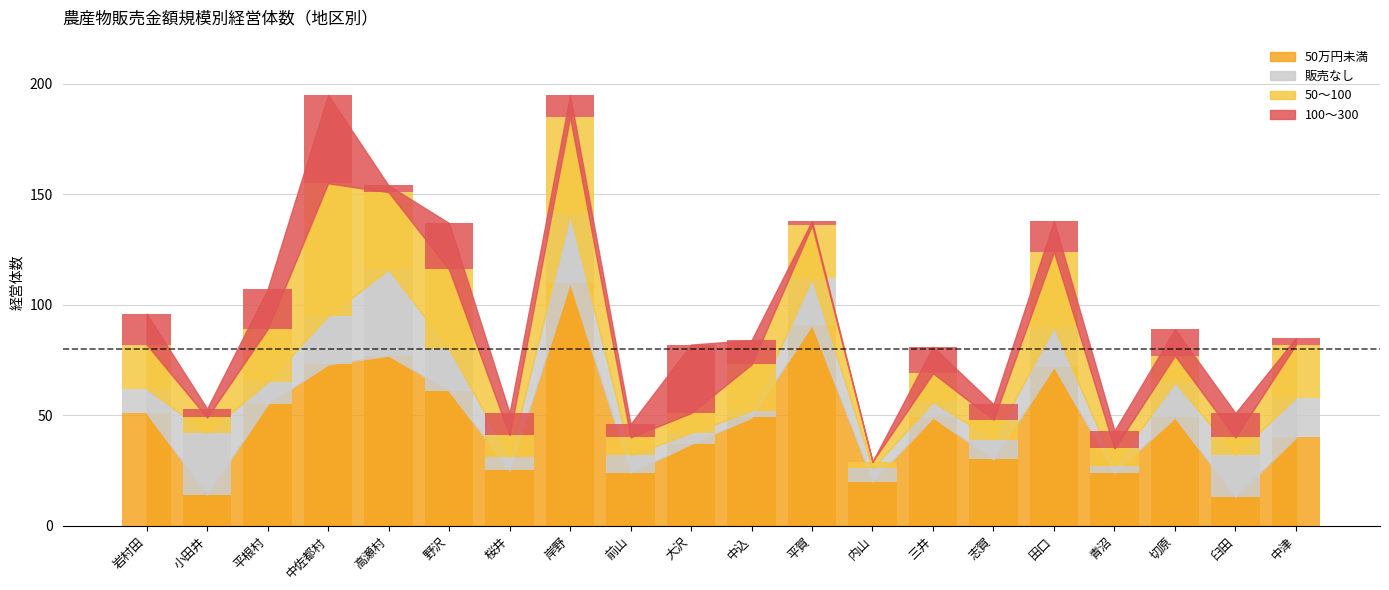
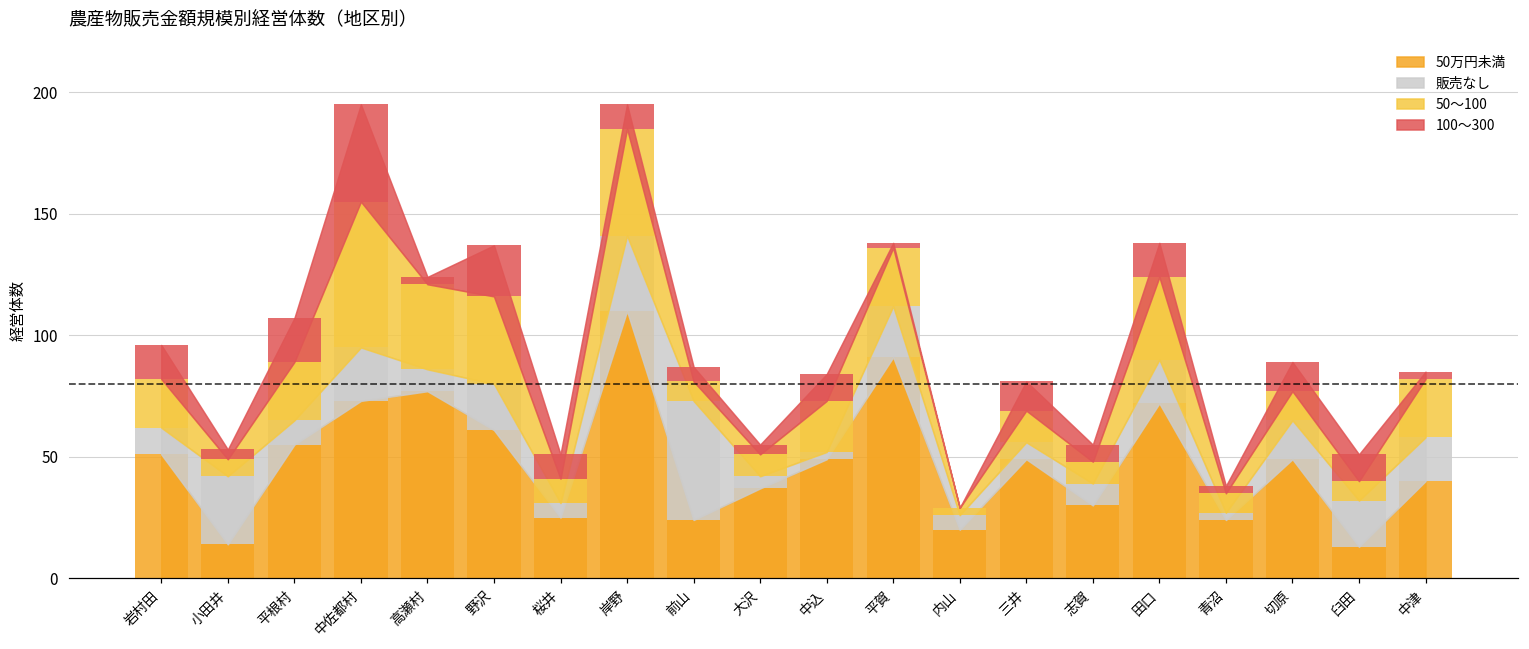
  {
    "販売なし": {
      "岩村田": 11,
      "小田井": 28,
      "平根村": 10,
      "中佐都村": 22,
-     "高瀬村": 39,
+     "高瀬村": 9,
      "野沢": 19,
      "桜井": 6,
      "岸野": 31,
-     "前山": 8,
+     "前山": 49,
      "大沢": 5,
      "中込": 3,
      "平賀": 21,
      "内山": 6,
      "三井": 7,
      "志賀": 9,
      "田口": 18,
      "青沼": 3,
      "切原": 16,
      "臼田": 19,
      "中津": 18
    },
    "100～300": {
      "岩村田": 14,
      "小田井": 4,
      "平根村": 18,
      "中佐都村": 40,
      "高瀬村": 3,
      "野沢": 21,
      "桜井": 10,
      "岸野": 10,
      "前山": 6,
-     "大沢": 31,
+     "大沢": 4,
      "中込": 11,
      "平賀": 2,
      "内山": 0,
      "三井": 12,
      "志賀": 7,
      "田口": 14,
-     "青沼": 8,
+     "青沼": 3,
      "切原": 12,
      "臼田": 11,
      "中津": 3
    }
  }
